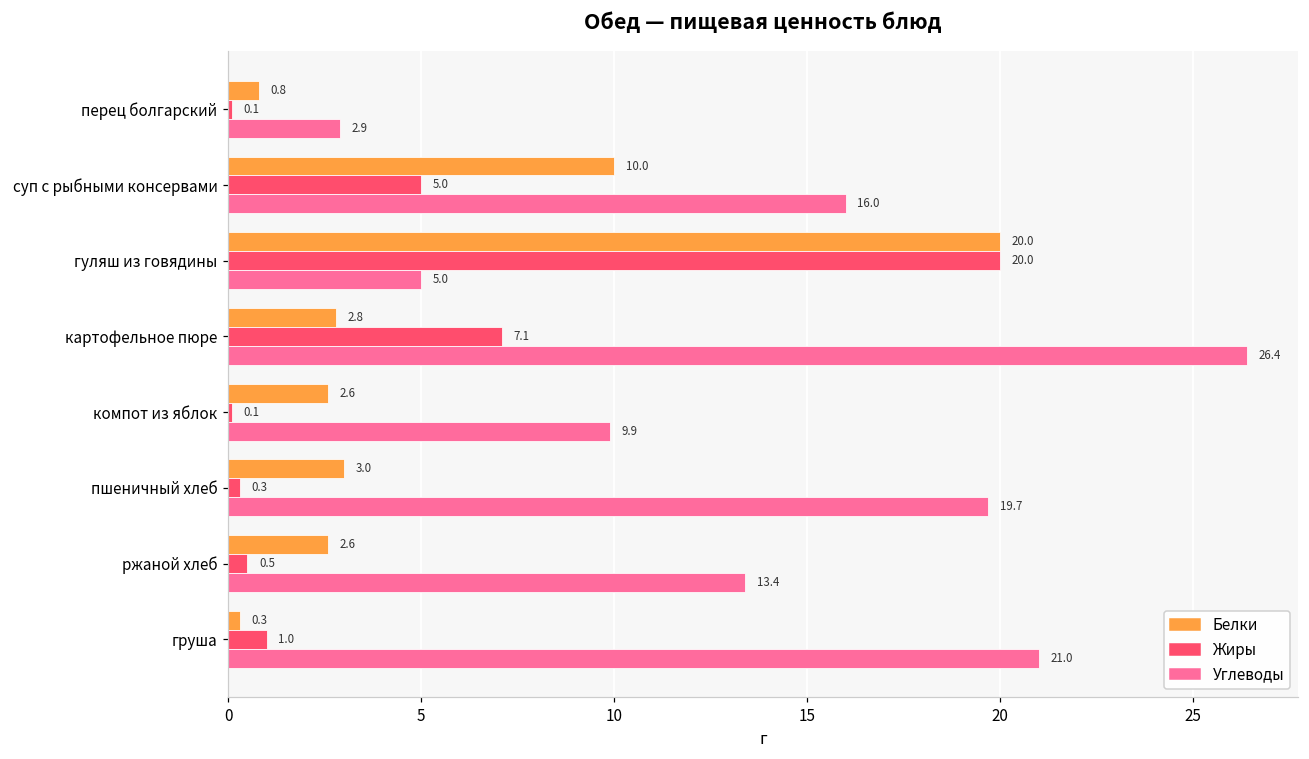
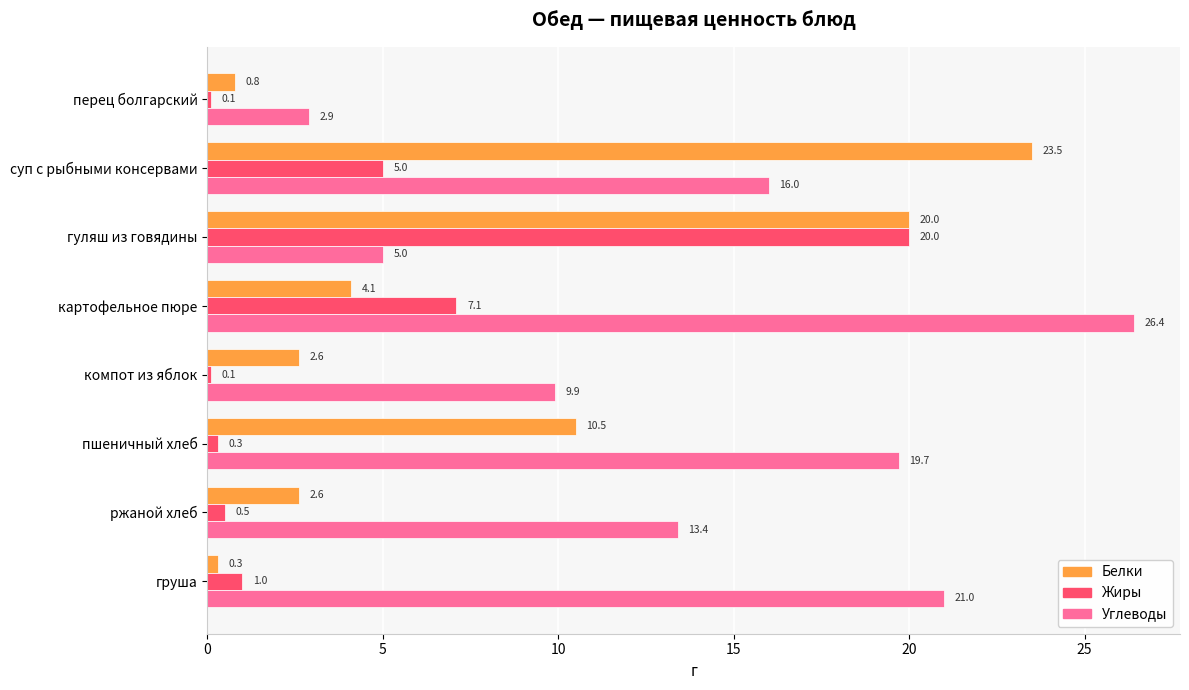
  {
    "Белки": {
      "перец болгарский": 0.8,
-     "суп с рыбными консервами": 10.0,
+     "суп с рыбными консервами": 23.5,
      "гуляш из говядины": 20.0,
-     "картофельное пюре": 2.8,
+     "картофельное пюре": 4.1,
      "компот из яблок": 2.6,
-     "пшеничный хлеб": 3.0,
+     "пшеничный хлеб": 10.5,
      "ржаной хлеб": 2.6,
      "груша": 0.3
    }
  }
